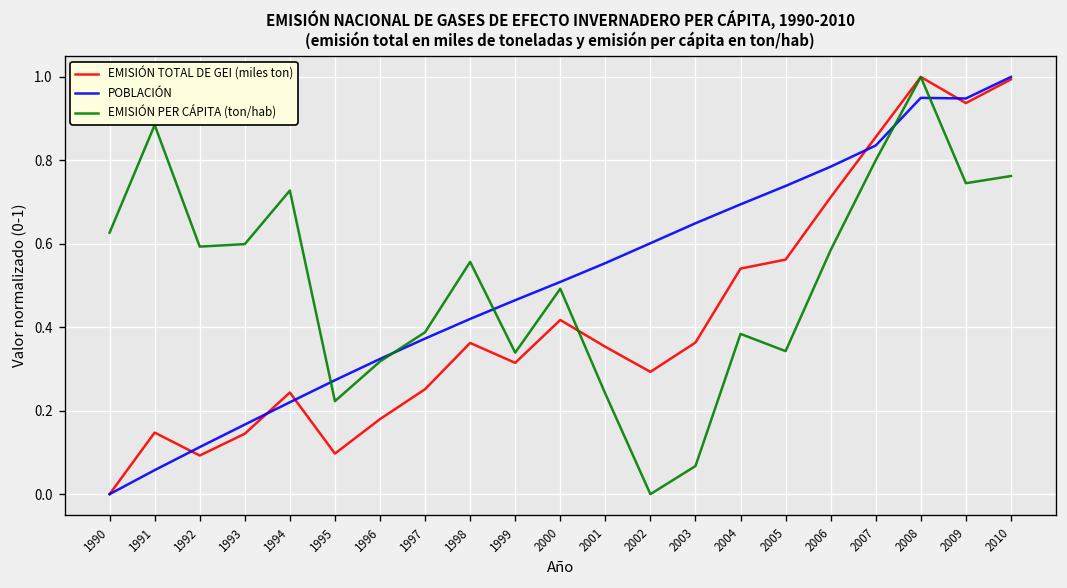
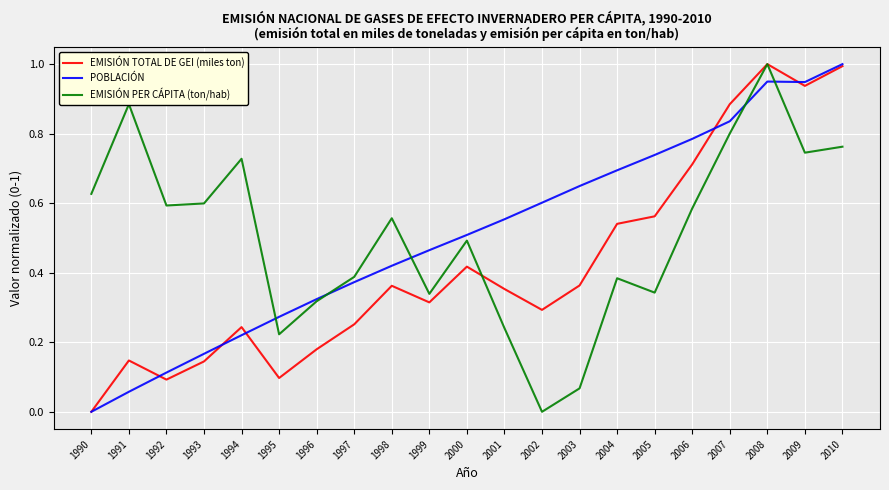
  {
    "EMISIÓN TOTAL DE GEI (miles ton)": {
      "1991": 0.15,
      "1992": 0.09,
      "1993": 0.14,
      "1994": 0.24,
      "1995": 0.10,
      "1996": 0.18,
      "1997": 0.25,
      "1998": 0.36,
      "1999": 0.31,
      "2000": 0.42,
      "2001": 0.35,
      "2002": 0.29,
      "2003": 0.36,
      "2004": 0.54,
      "2005": 0.56,
      "2006": 0.71,
-     "2007": 0.86,
+     "2007": 0.88,
      "2009": 0.94
    },
    "POBLACIÓN": {
      "1991": 0.06,
      "1992": 0.11,
      "1993": 0.17,
      "1994": 0.22,
      "1995": 0.27,
      "1997": 0.37,
      "1998": 0.42,
      "1999": 0.46,
      "2000": 0.51,
      "2001": 0.55,
      "2002": 0.60,
      "2003": 0.65,
      "2004": 0.69,
      "2005": 0.74,
      "2006": 0.78,
      "2007": 0.84,
      "2008": 0.95,
      "2009": 0.95
    },
    "EMISIÓN PER CÁPITA (ton/hab)": {
      "1990": 0.63,
      "1992": 0.59,
      "1993": 0.60,
      "1994": 0.73,
      "1995": 0.22,
      "1997": 0.39,
      "1998": 0.56,
      "1999": 0.34,
      "2000": 0.49,
      "2001": 0.24,
      "2002": 0.00,
      "2003": 0.07,
      "2004": 0.38,
      "2005": 0.34,
      "2006": 0.58,
      "2007": 0.80,
      "2009": 0.75,
      "2010": 0.76
    }
  }
